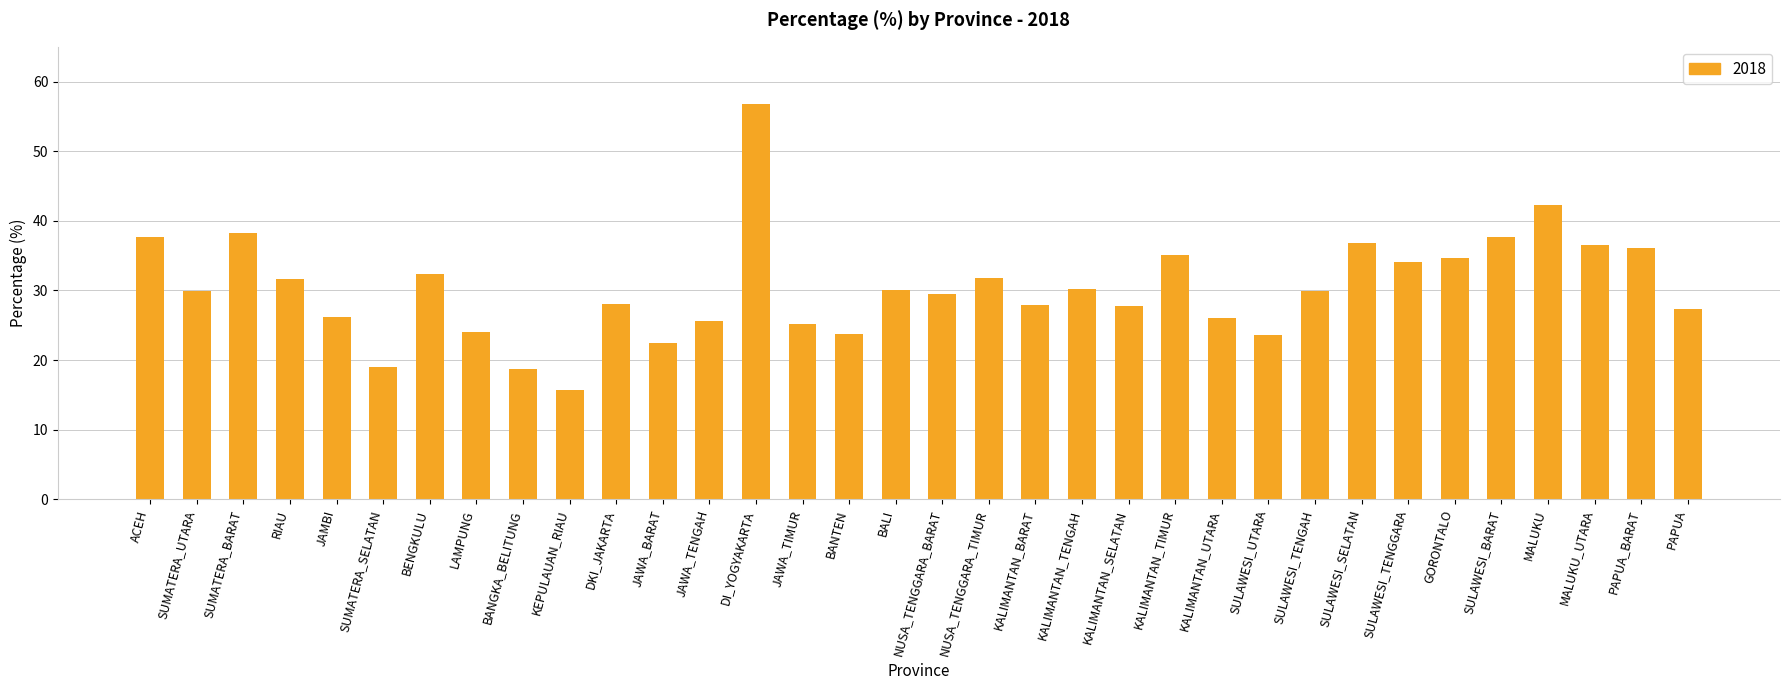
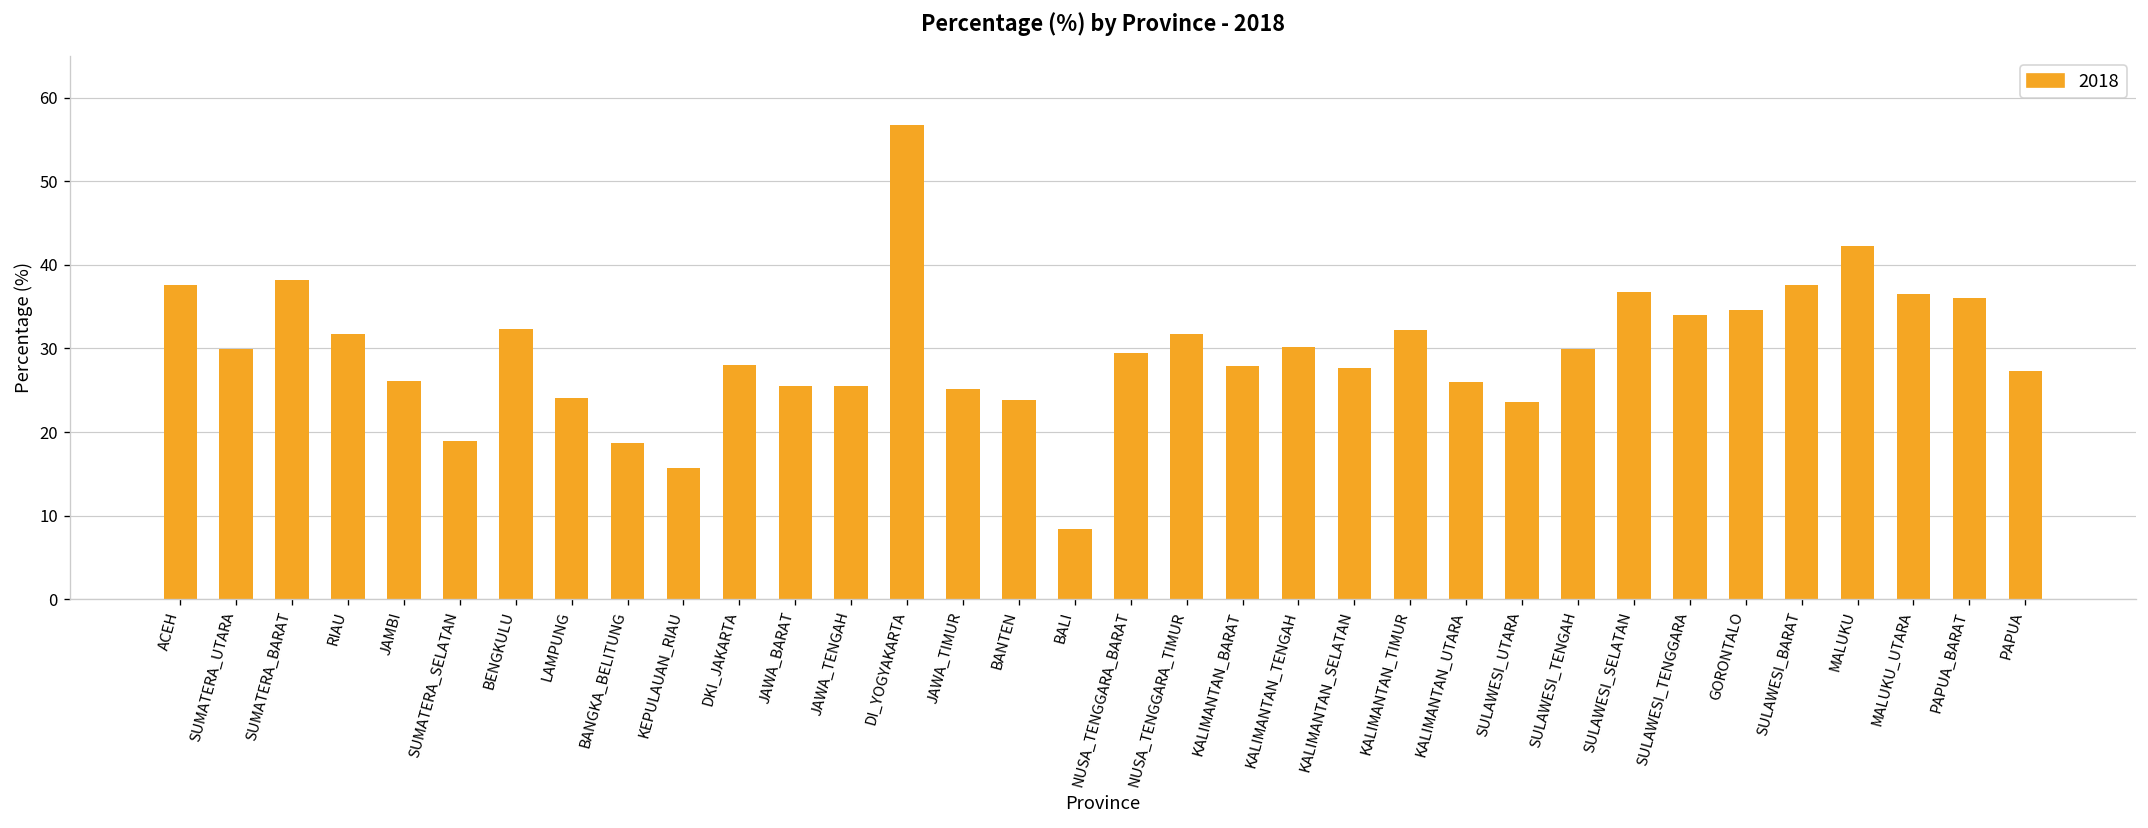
  {
    "ACEH": 38,
    "SUMATERA_UTARA": 30,
    "SUMATERA_BARAT": 38,
    "RIAU": 32,
    "JAMBI": 26,
    "SUMATERA_SELATAN": 19,
    "BENGKULU": 32,
    "LAMPUNG": 24,
    "BANGKA_BELITUNG": 19,
    "KEPULAUAN_RIAU": 16,
    "DKI_JAKARTA": 28,
-   "JAWA_BARAT": 22,
+   "JAWA_BARAT": 25,
    "JAWA_TENGAH": 26,
    "DI_YOGYAKARTA": 57,
    "JAWA_TIMUR": 25,
    "BANTEN": 24,
-   "BALI": 30,
+   "BALI": 8,
    "NUSA_TENGGARA_BARAT": 29,
    "NUSA_TENGGARA_TIMUR": 32,
    "KALIMANTAN_BARAT": 28,
    "KALIMANTAN_TENGAH": 30,
    "KALIMANTAN_SELATAN": 28,
-   "KALIMANTAN_TIMUR": 35,
+   "KALIMANTAN_TIMUR": 32,
    "KALIMANTAN_UTARA": 26,
    "SULAWESI_UTARA": 24,
    "SULAWESI_TENGAH": 30,
    "SULAWESI_SELATAN": 37,
    "SULAWESI_TENGGARA": 34,
    "GORONTALO": 35,
    "SULAWESI_BARAT": 38,
    "MALUKU": 42,
    "MALUKU_UTARA": 37,
    "PAPUA_BARAT": 36,
    "PAPUA": 27
  }
